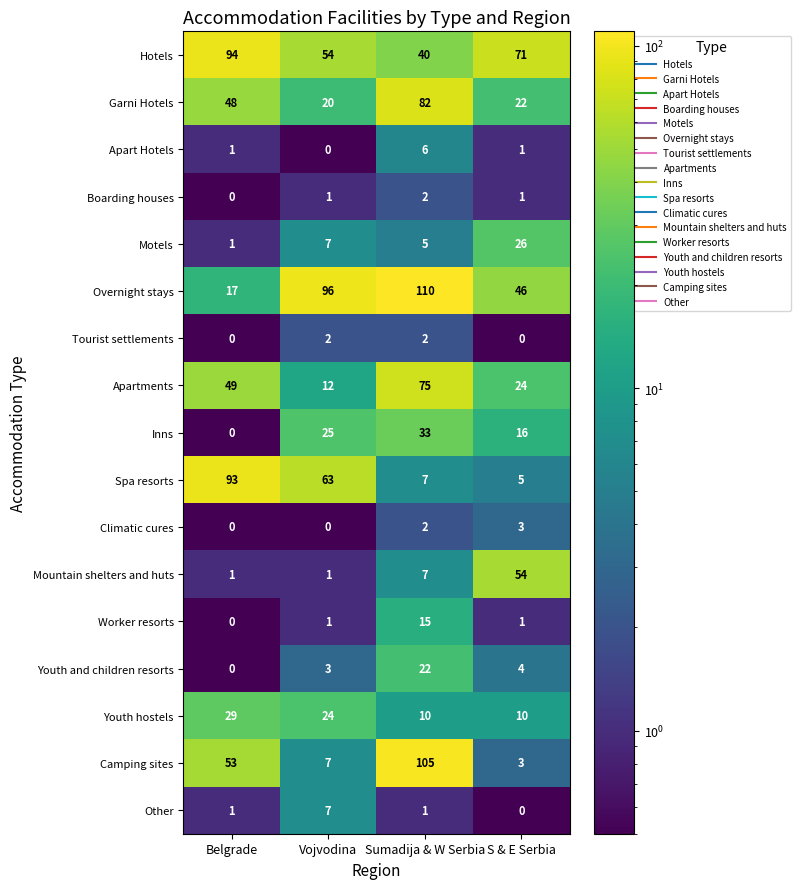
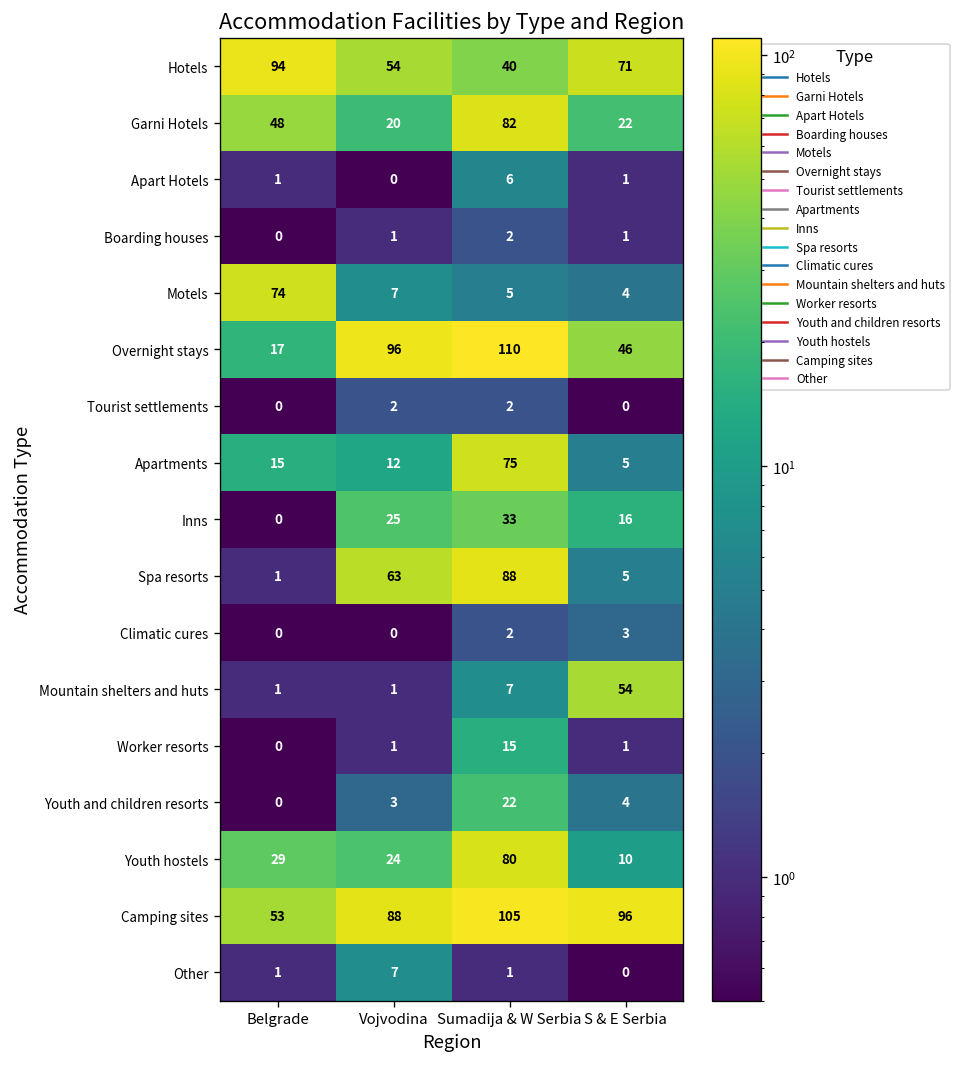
  {
    "Hotels": {
      "Belgrade": 94,
      "Vojvodina": 54,
      "Sumadija & W Serbia": 40,
      "S & E Serbia": 71
    },
    "Garni Hotels": {
      "Belgrade": 48,
      "Vojvodina": 20,
      "Sumadija & W Serbia": 82,
      "S & E Serbia": 22
    },
    "Apart Hotels": {
      "Belgrade": 1,
      "Vojvodina": 0,
      "Sumadija & W Serbia": 6,
      "S & E Serbia": 1
    },
    "Boarding houses": {
      "Belgrade": 0,
      "Vojvodina": 1,
      "Sumadija & W Serbia": 2,
      "S & E Serbia": 1
    },
    "Motels": {
-     "Belgrade": 1,
+     "Belgrade": 74,
      "Vojvodina": 7,
      "Sumadija & W Serbia": 5,
-     "S & E Serbia": 26
+     "S & E Serbia": 4
    },
    "Overnight stays": {
      "Belgrade": 17,
      "Vojvodina": 96,
      "Sumadija & W Serbia": 110,
      "S & E Serbia": 46
    },
    "Tourist settlements": {
      "Belgrade": 0,
      "Vojvodina": 2,
      "Sumadija & W Serbia": 2,
      "S & E Serbia": 0
    },
    "Apartments": {
-     "Belgrade": 49,
+     "Belgrade": 15,
      "Vojvodina": 12,
      "Sumadija & W Serbia": 75,
-     "S & E Serbia": 24
+     "S & E Serbia": 5
    },
    "Inns": {
      "Belgrade": 0,
      "Vojvodina": 25,
      "Sumadija & W Serbia": 33,
      "S & E Serbia": 16
    },
    "Spa resorts": {
-     "Belgrade": 93,
+     "Belgrade": 1,
      "Vojvodina": 63,
-     "Sumadija & W Serbia": 7,
+     "Sumadija & W Serbia": 88,
      "S & E Serbia": 5
    },
    "Climatic cures": {
      "Belgrade": 0,
      "Vojvodina": 0,
      "Sumadija & W Serbia": 2,
      "S & E Serbia": 3
    },
    "Mountain shelters and huts": {
      "Belgrade": 1,
      "Vojvodina": 1,
      "Sumadija & W Serbia": 7,
      "S & E Serbia": 54
    },
    "Worker resorts": {
      "Belgrade": 0,
      "Vojvodina": 1,
      "Sumadija & W Serbia": 15,
      "S & E Serbia": 1
    },
    "Youth and children resorts": {
      "Belgrade": 0,
      "Vojvodina": 3,
      "Sumadija & W Serbia": 22,
      "S & E Serbia": 4
    },
    "Youth hostels": {
      "Belgrade": 29,
      "Vojvodina": 24,
-     "Sumadija & W Serbia": 10,
+     "Sumadija & W Serbia": 80,
      "S & E Serbia": 10
    },
    "Camping sites": {
      "Belgrade": 53,
-     "Vojvodina": 7,
+     "Vojvodina": 88,
      "Sumadija & W Serbia": 105,
-     "S & E Serbia": 3
+     "S & E Serbia": 96
    },
    "Other": {
      "Belgrade": 1,
      "Vojvodina": 7,
      "Sumadija & W Serbia": 1,
      "S & E Serbia": 0
    }
  }
